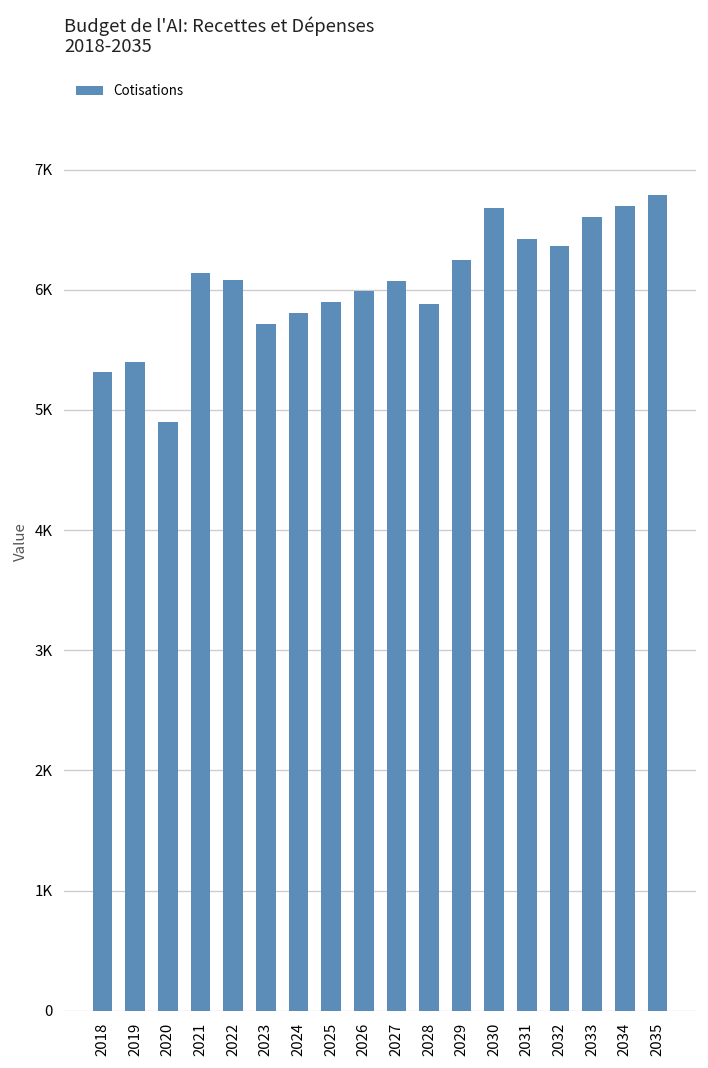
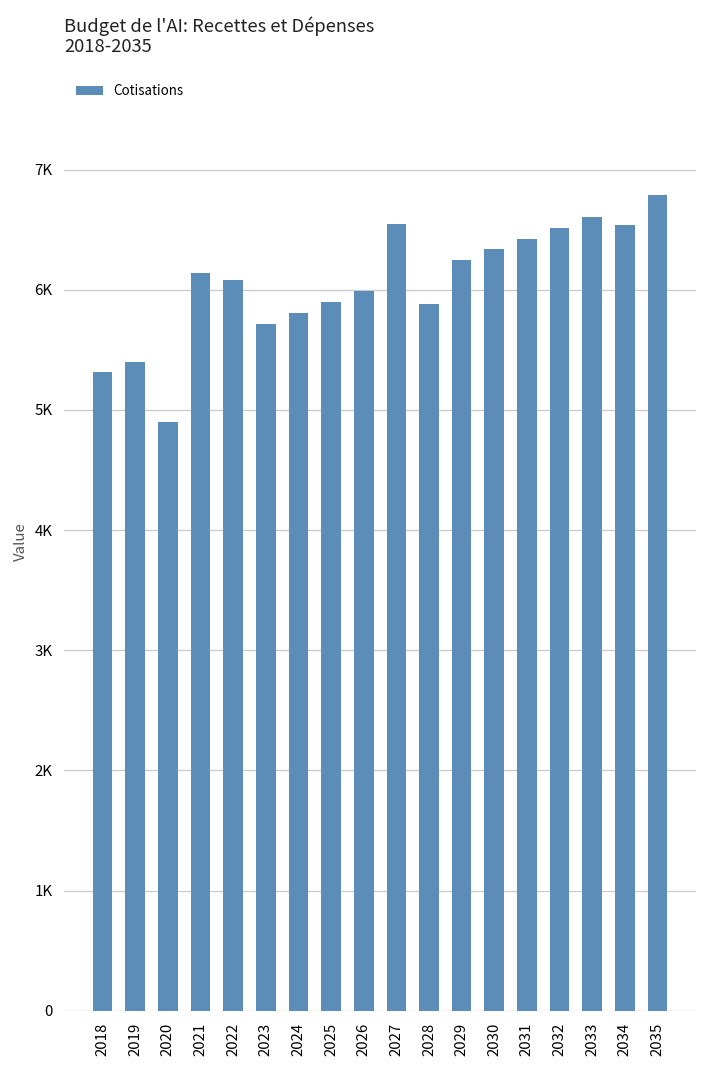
  {
    "2018": 5310,
    "2019": 5400,
    "2020": 4900,
    "2021": 6140,
    "2022": 6080,
    "2023": 5710,
    "2024": 5810,
    "2025": 5900,
    "2026": 5990,
-   "2027": 6080,
+   "2027": 6550,
    "2028": 5890,
    "2029": 6250,
-   "2030": 6690,
+   "2030": 6340,
    "2031": 6430,
-   "2032": 6360,
+   "2032": 6520,
    "2033": 6610,
-   "2034": 6700,
+   "2034": 6540,
    "2035": 6790
  }
